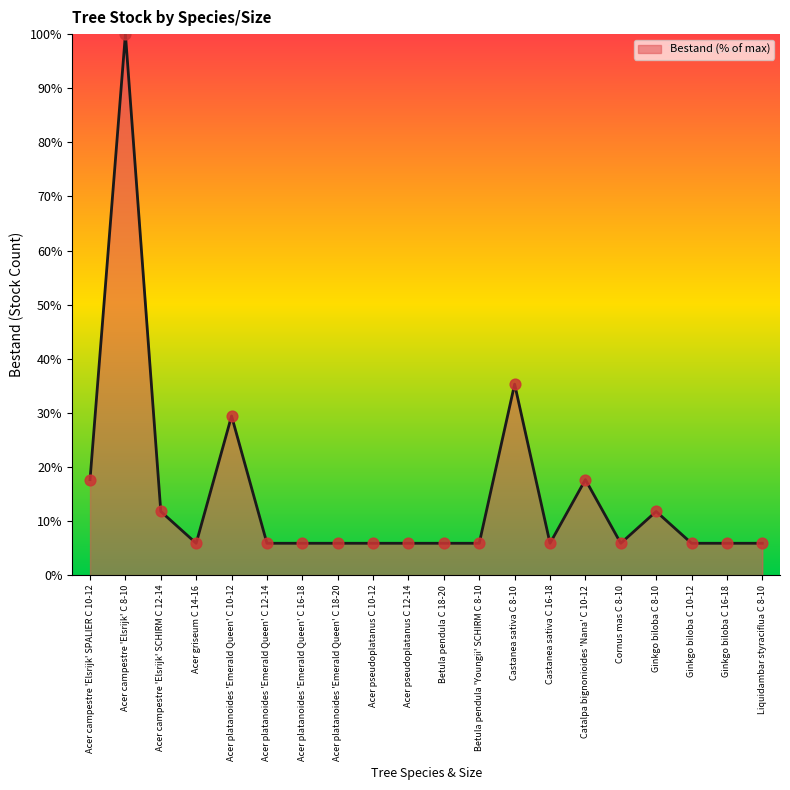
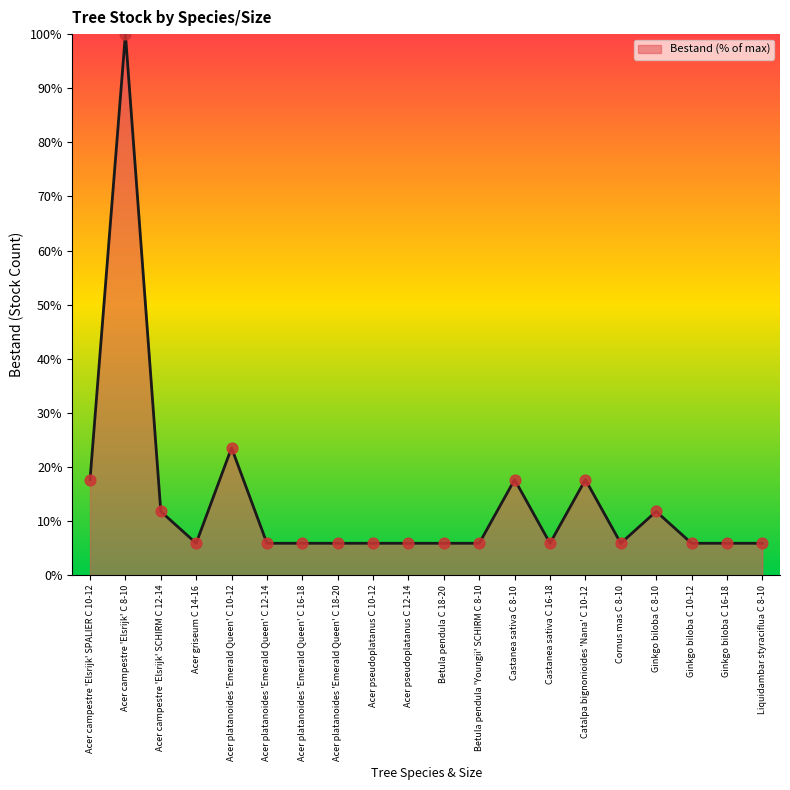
  {
    "Acer campestre 'Elsrijk' SPALIER C 10-12": "18%",
    "Acer campestre 'Elsrijk' C 8-10": "100%",
    "Acer campestre 'Elsrijk' SCHIRM C 12-14": "12%",
    "Acer griseum C 14-16": "6%",
-   "Acer platanoides 'Emerald Queen' C 10-12": "29%",
+   "Acer platanoides 'Emerald Queen' C 10-12": "24%",
    "Acer platanoides 'Emerald Queen' C 12-14": "6%",
    "Acer platanoides 'Emerald Queen' C 16-18": "6%",
    "Acer platanoides 'Emerald Queen' C 18-20": "6%",
    "Acer pseudoplatanus C 10-12": "6%",
    "Acer pseudoplatanus C 12-14": "6%",
    "Betula pendula C 18-20": "6%",
    "Betula pendula 'Youngii' SCHIRM C 8-10": "6%",
-   "Castanea sativa C 8-10": "35%",
+   "Castanea sativa C 8-10": "18%",
    "Castanea sativa C 16-18": "6%",
    "Catalpa bignonioides 'Nana' C 10-12": "18%",
    "Cornus mas C 8-10": "6%",
    "Ginkgo biloba C 8-10": "12%",
    "Ginkgo biloba C 10-12": "6%",
    "Ginkgo biloba C 16-18": "6%",
    "Liquidambar styraciflua C 8-10": "6%"
  }
